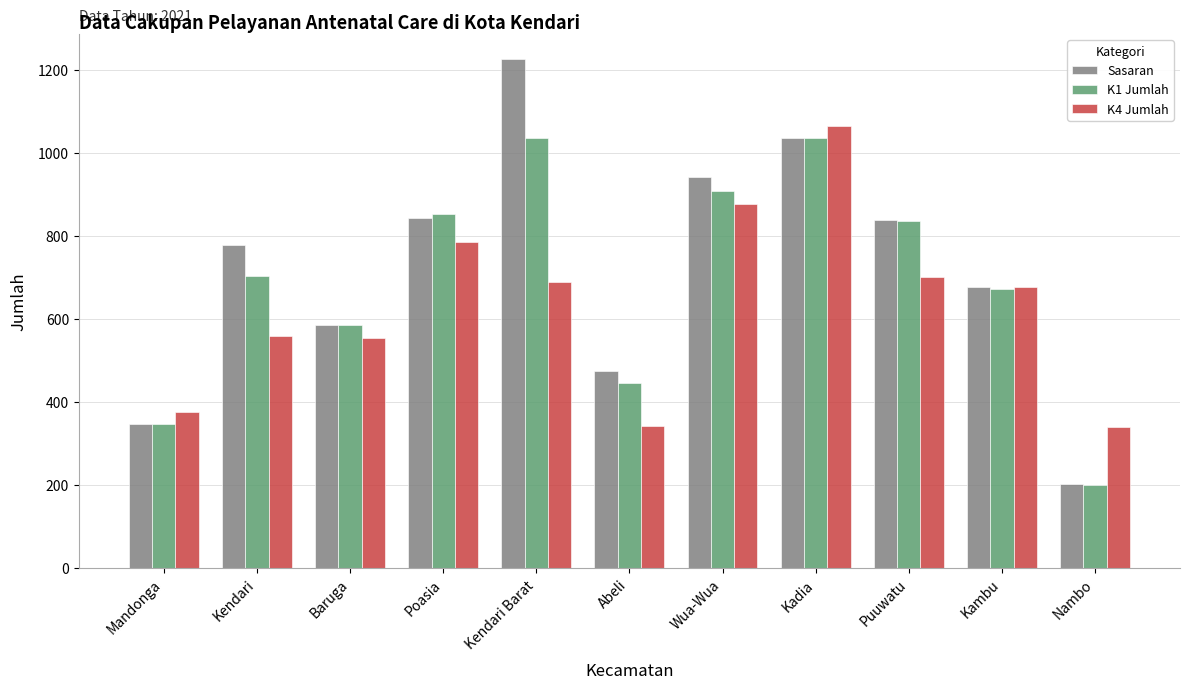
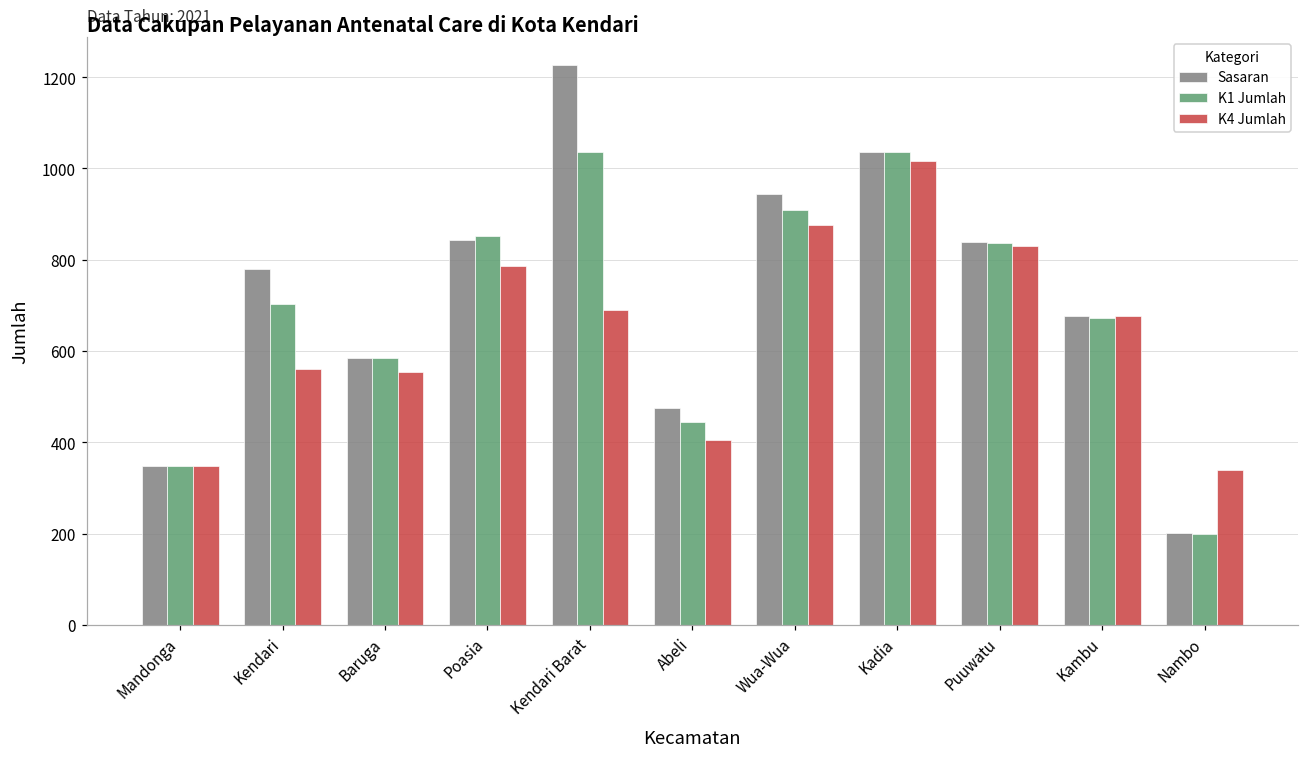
  {
    "K4 Jumlah": {
-     "Mandonga": 380,
+     "Mandonga": 350,
      "Kendari": 560,
      "Baruga": 550,
      "Poasia": 790,
      "Kendari Barat": 690,
-     "Abeli": 340,
+     "Abeli": 400,
      "Wua-Wua": 880,
-     "Kadia": 1070,
-     "Puuwatu": 700,
+     "Kadia": 1020,
+     "Puuwatu": 830,
      "Kambu": 680,
      "Nambo": 340
    }
  }
